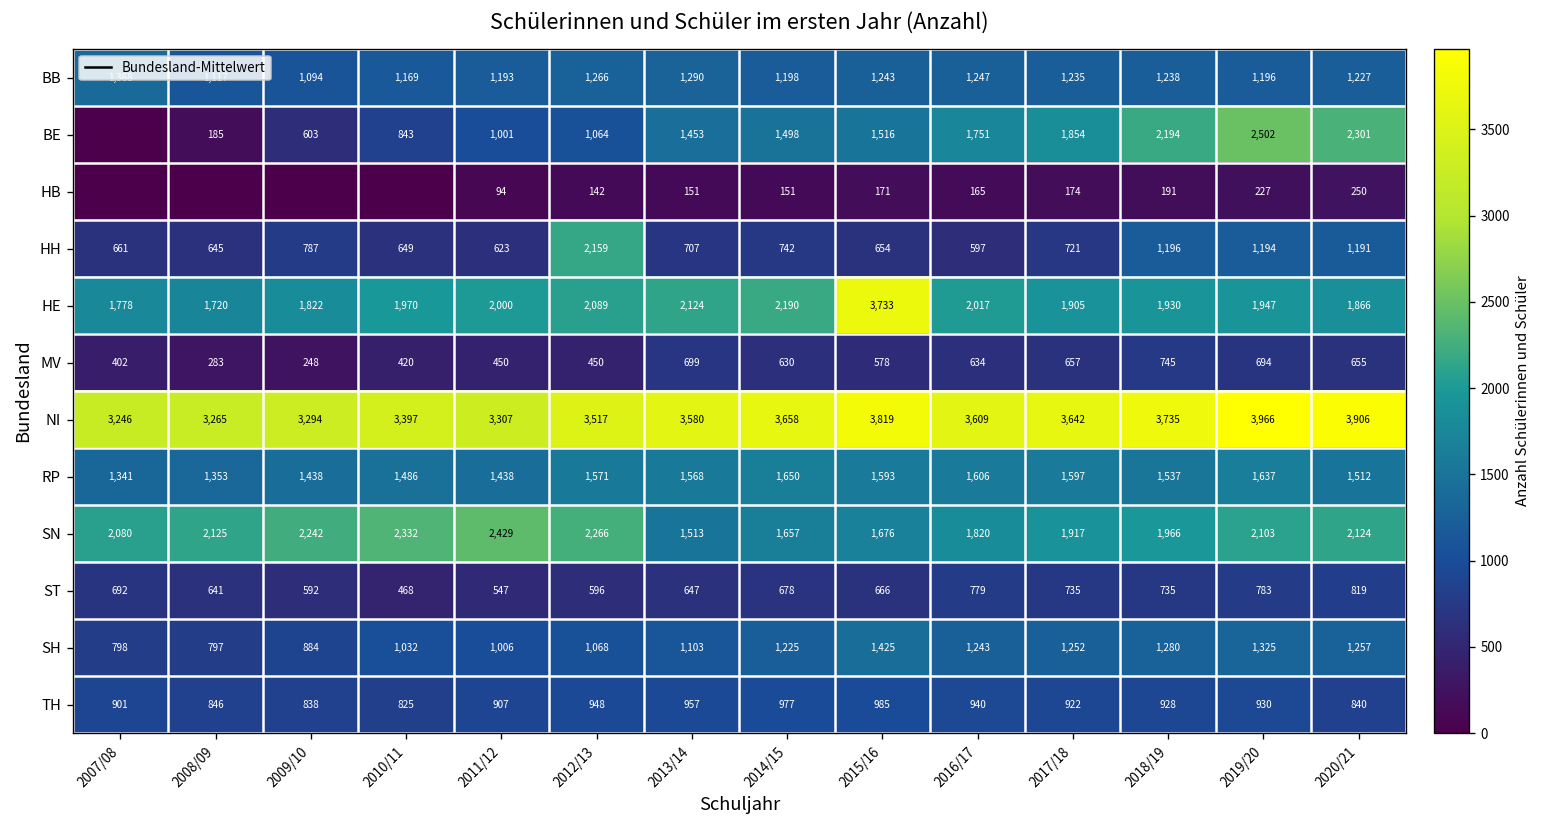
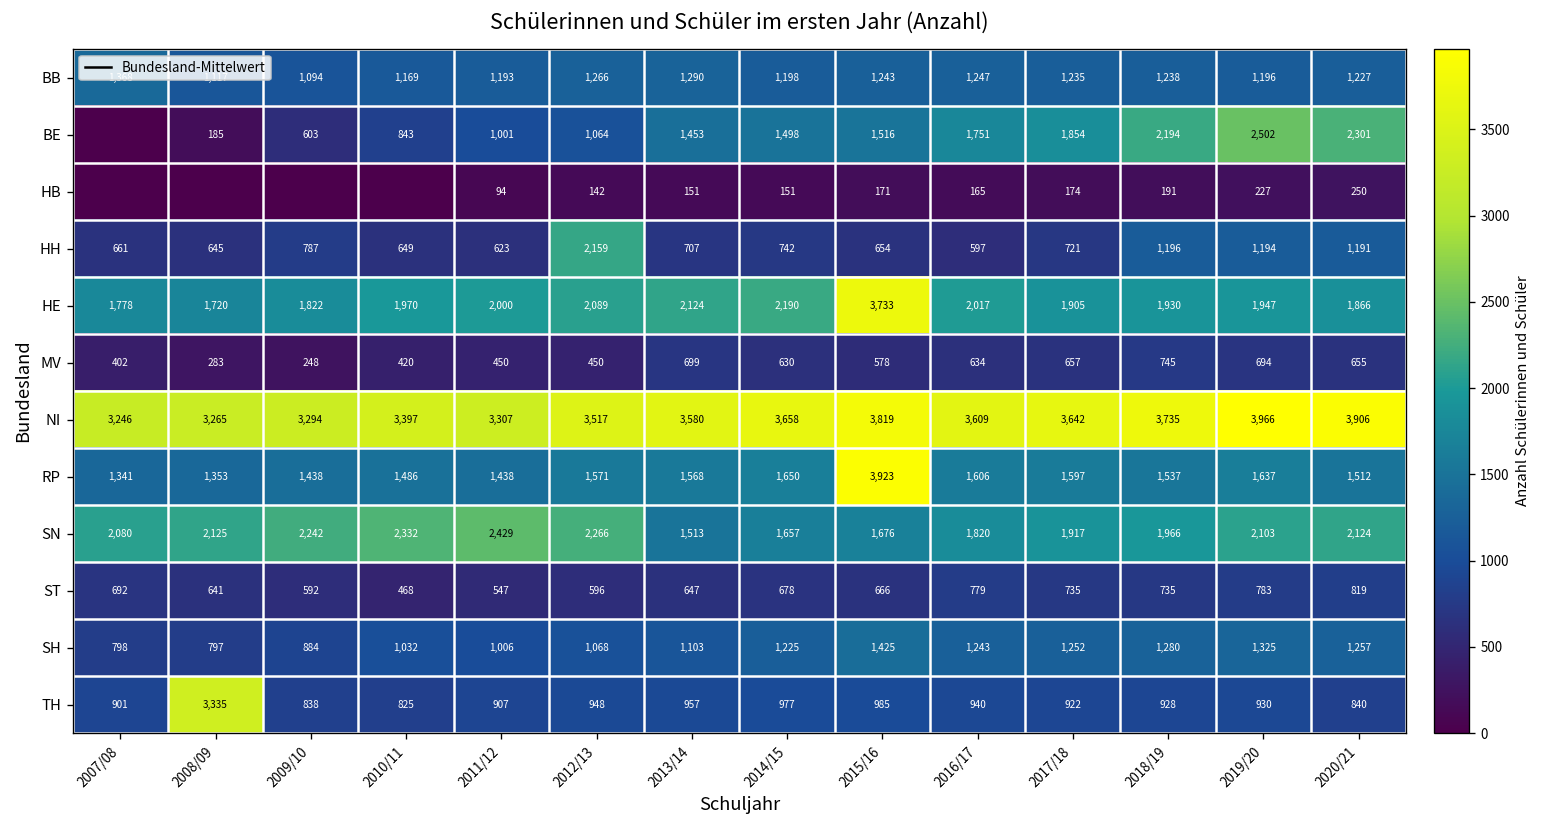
  {
    "BB": {
      "2009/10": "1,094",
      "2010/11": "1,169",
      "2011/12": "1,193",
      "2012/13": "1,266",
      "2013/14": "1,290",
      "2014/15": "1,198",
      "2015/16": "1,243",
      "2016/17": "1,247",
      "2017/18": "1,235",
      "2018/19": "1,238",
      "2019/20": "1,196",
      "2020/21": "1,227"
    },
    "BE": {
      "2008/09": "185",
      "2009/10": "603",
      "2010/11": "843",
      "2011/12": "1,001",
      "2012/13": "1,064",
      "2013/14": "1,453",
      "2014/15": "1,498",
      "2015/16": "1,516",
      "2016/17": "1,751",
      "2017/18": "1,854",
      "2018/19": "2,194",
      "2019/20": "2,502",
      "2020/21": "2,301"
    },
    "HB": {
      "2011/12": "94",
      "2012/13": "142",
      "2013/14": "151",
      "2014/15": "151",
      "2015/16": "171",
      "2016/17": "165",
      "2017/18": "174",
      "2018/19": "191",
      "2019/20": "227",
      "2020/21": "250"
    },
    "HH": {
      "2007/08": "661",
      "2008/09": "645",
      "2009/10": "787",
      "2010/11": "649",
      "2011/12": "623",
      "2012/13": "2,159",
      "2013/14": "707",
      "2014/15": "742",
      "2015/16": "654",
      "2016/17": "597",
      "2017/18": "721",
      "2018/19": "1,196",
      "2019/20": "1,194",
      "2020/21": "1,191"
    },
    "HE": {
      "2007/08": "1,778",
      "2008/09": "1,720",
      "2009/10": "1,822",
      "2010/11": "1,970",
      "2011/12": "2,000",
      "2012/13": "2,089",
      "2013/14": "2,124",
      "2014/15": "2,190",
      "2015/16": "3,733",
      "2016/17": "2,017",
      "2017/18": "1,905",
      "2018/19": "1,930",
      "2019/20": "1,947",
      "2020/21": "1,866"
    },
    "MV": {
      "2007/08": "402",
      "2008/09": "283",
      "2009/10": "248",
      "2010/11": "420",
      "2011/12": "450",
      "2012/13": "450",
      "2013/14": "699",
      "2014/15": "630",
      "2015/16": "578",
      "2016/17": "634",
      "2017/18": "657",
      "2018/19": "745",
      "2019/20": "694",
      "2020/21": "655"
    },
    "NI": {
      "2007/08": "3,246",
      "2008/09": "3,265",
      "2009/10": "3,294",
      "2010/11": "3,397",
      "2011/12": "3,307",
      "2012/13": "3,517",
      "2013/14": "3,580",
      "2014/15": "3,658",
      "2015/16": "3,819",
      "2016/17": "3,609",
      "2017/18": "3,642",
      "2018/19": "3,735",
      "2019/20": "3,966",
      "2020/21": "3,906"
    },
    "RP": {
      "2007/08": "1,341",
      "2008/09": "1,353",
      "2009/10": "1,438",
      "2010/11": "1,486",
      "2011/12": "1,438",
      "2012/13": "1,571",
      "2013/14": "1,568",
      "2014/15": "1,650",
-     "2015/16": "1,593",
+     "2015/16": "3,923",
      "2016/17": "1,606",
      "2017/18": "1,597",
      "2018/19": "1,537",
      "2019/20": "1,637",
      "2020/21": "1,512"
    },
    "SN": {
      "2007/08": "2,080",
      "2008/09": "2,125",
      "2009/10": "2,242",
      "2010/11": "2,332",
      "2011/12": "2,429",
      "2012/13": "2,266",
      "2013/14": "1,513",
      "2014/15": "1,657",
      "2015/16": "1,676",
      "2016/17": "1,820",
      "2017/18": "1,917",
      "2018/19": "1,966",
      "2019/20": "2,103",
      "2020/21": "2,124"
    },
    "ST": {
      "2007/08": "692",
      "2008/09": "641",
      "2009/10": "592",
      "2010/11": "468",
      "2011/12": "547",
      "2012/13": "596",
      "2013/14": "647",
      "2014/15": "678",
      "2015/16": "666",
      "2016/17": "779",
      "2017/18": "735",
      "2018/19": "735",
      "2019/20": "783",
      "2020/21": "819"
    },
    "SH": {
      "2007/08": "798",
      "2008/09": "797",
      "2009/10": "884",
      "2010/11": "1,032",
      "2011/12": "1,006",
      "2012/13": "1,068",
      "2013/14": "1,103",
      "2014/15": "1,225",
      "2015/16": "1,425",
      "2016/17": "1,243",
      "2017/18": "1,252",
      "2018/19": "1,280",
      "2019/20": "1,325",
      "2020/21": "1,257"
    },
    "TH": {
      "2007/08": "901",
-     "2008/09": "846",
+     "2008/09": "3,335",
      "2009/10": "838",
      "2010/11": "825",
      "2011/12": "907",
      "2012/13": "948",
      "2013/14": "957",
      "2014/15": "977",
      "2015/16": "985",
      "2016/17": "940",
      "2017/18": "922",
      "2018/19": "928",
      "2019/20": "930",
      "2020/21": "840"
    }
  }
